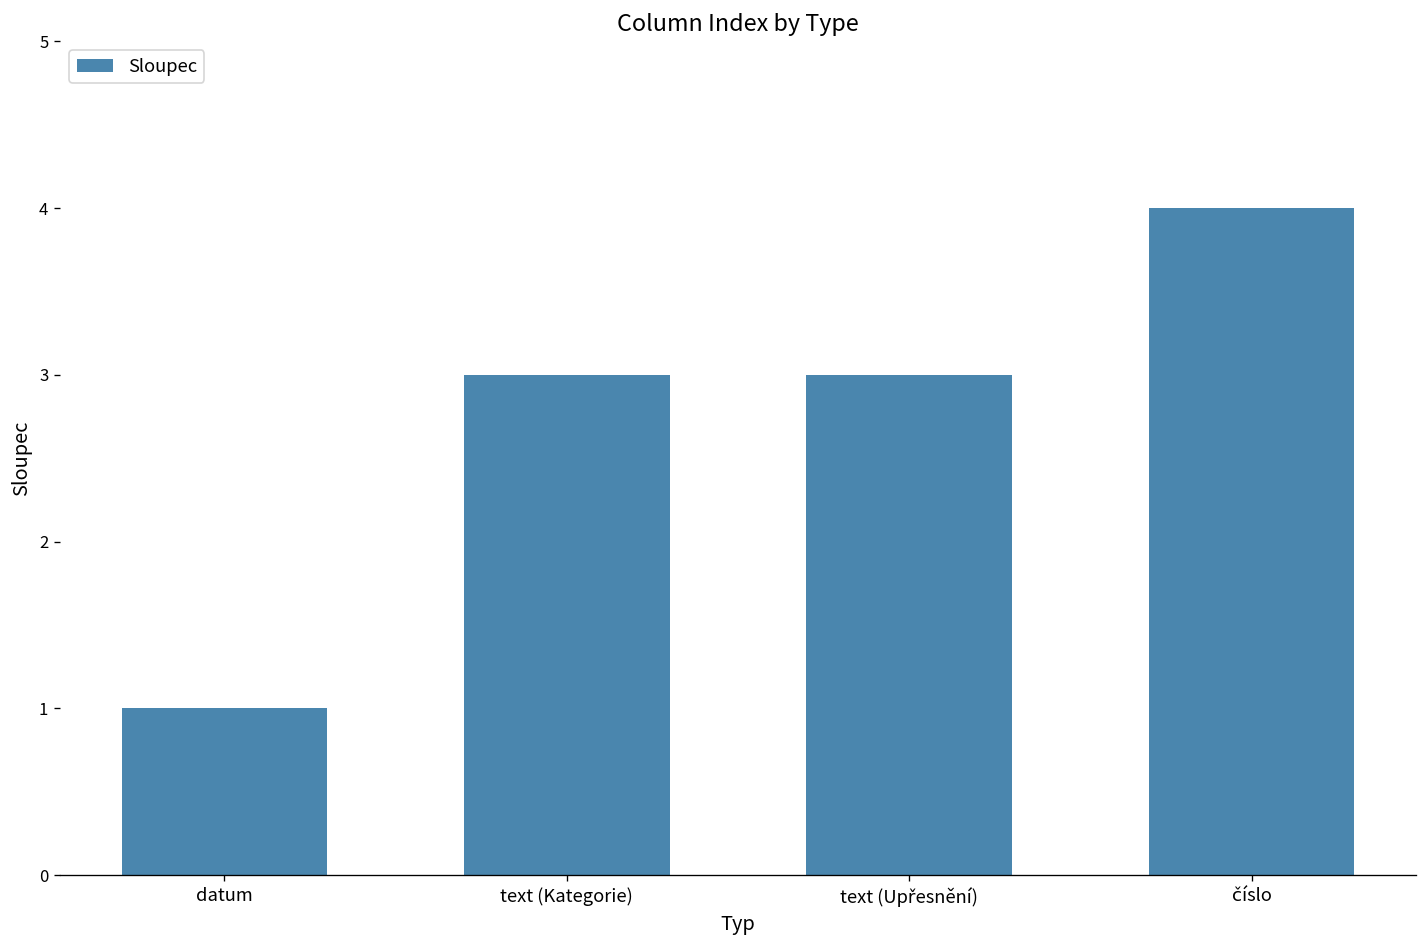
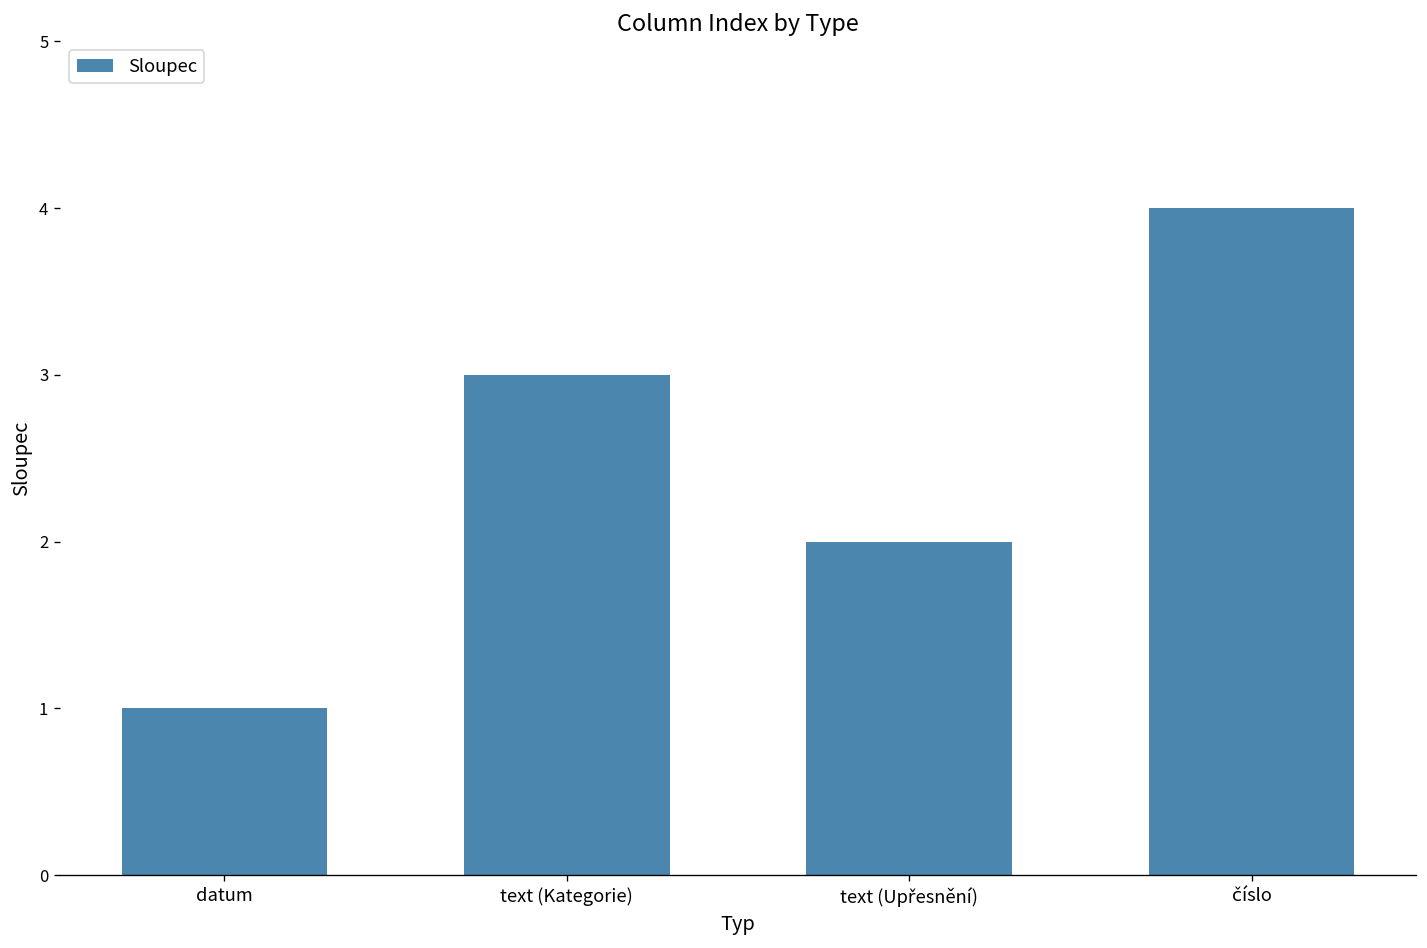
  {
    "datum": 1,
    "text (Kategorie)": 3,
-   "text (Upřesnění)": 3,
+   "text (Upřesnění)": 2,
    "číslo": 4
  }
